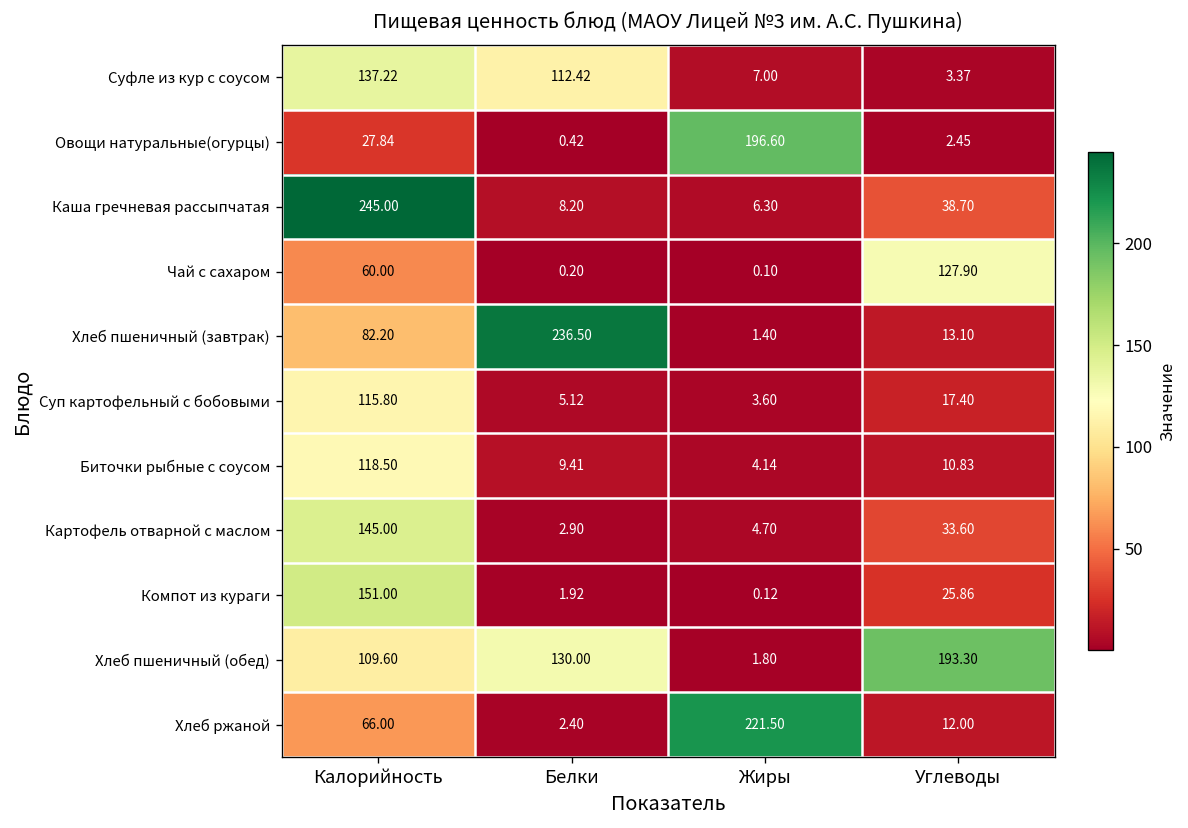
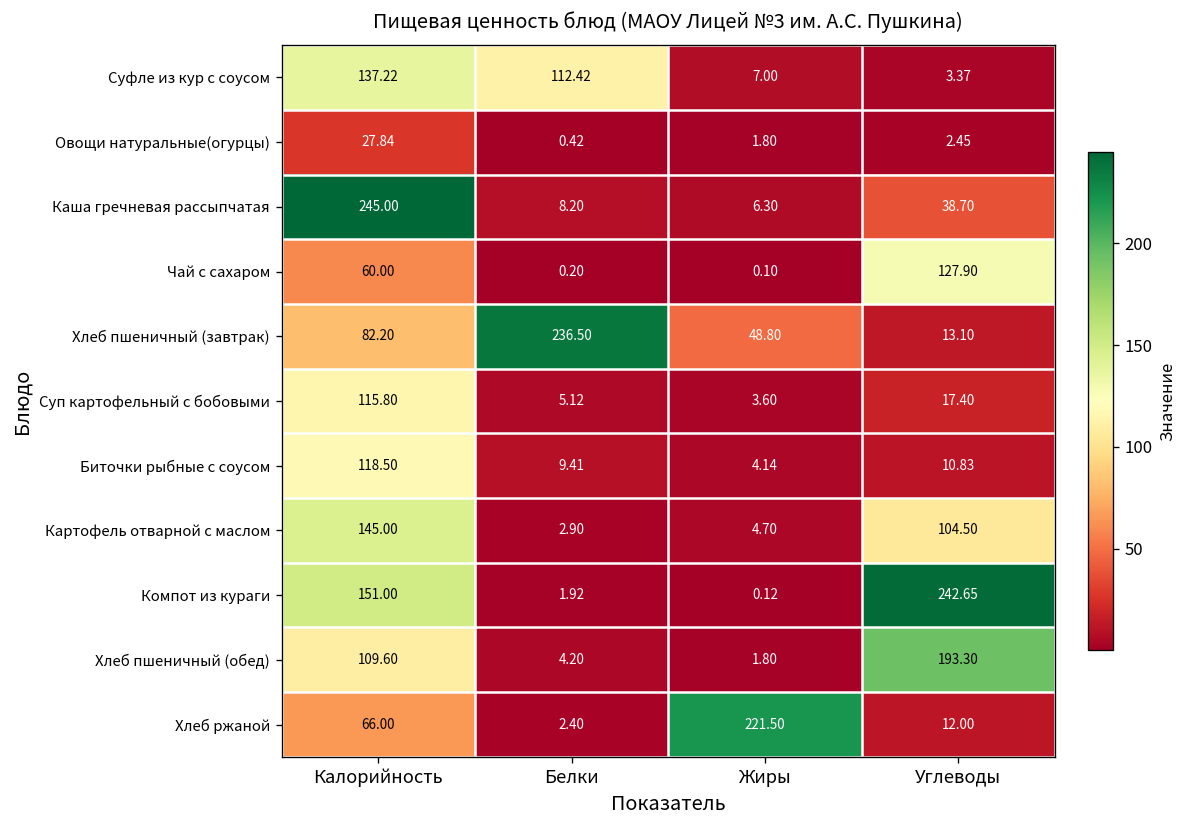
  {
    "Суфле из кур с соусом": {
      "Калорийность": 137.22,
      "Белки": 112.42,
      "Жиры": 7.00,
      "Углеводы": 3.37
    },
    "Овощи натуральные(огурцы)": {
      "Калорийность": 27.84,
      "Белки": 0.42,
-     "Жиры": 196.60,
+     "Жиры": 1.80,
      "Углеводы": 2.45
    },
    "Каша гречневая рассыпчатая": {
      "Калорийность": 245.00,
      "Белки": 8.20,
      "Жиры": 6.30,
      "Углеводы": 38.70
    },
    "Чай с сахаром": {
      "Калорийность": 60.00,
      "Белки": 0.20,
      "Жиры": 0.10,
      "Углеводы": 127.90
    },
    "Хлеб пшеничный (завтрак)": {
      "Калорийность": 82.20,
      "Белки": 236.50,
-     "Жиры": 1.40,
+     "Жиры": 48.80,
      "Углеводы": 13.10
    },
    "Суп картофельный с бобовыми": {
      "Калорийность": 115.80,
      "Белки": 5.12,
      "Жиры": 3.60,
      "Углеводы": 17.40
    },
    "Биточки рыбные с соусом": {
      "Калорийность": 118.50,
      "Белки": 9.41,
      "Жиры": 4.14,
      "Углеводы": 10.83
    },
    "Картофель отварной с маслом": {
      "Калорийность": 145.00,
      "Белки": 2.90,
      "Жиры": 4.70,
-     "Углеводы": 33.60
+     "Углеводы": 104.50
    },
    "Компот из кураги": {
      "Калорийность": 151.00,
      "Белки": 1.92,
      "Жиры": 0.12,
-     "Углеводы": 25.86
+     "Углеводы": 242.65
    },
    "Хлеб пшеничный (обед)": {
      "Калорийность": 109.60,
-     "Белки": 130.00,
+     "Белки": 4.20,
      "Жиры": 1.80,
      "Углеводы": 193.30
    },
    "Хлеб ржаной": {
      "Калорийность": 66.00,
      "Белки": 2.40,
      "Жиры": 221.50,
      "Углеводы": 12.00
    }
  }
